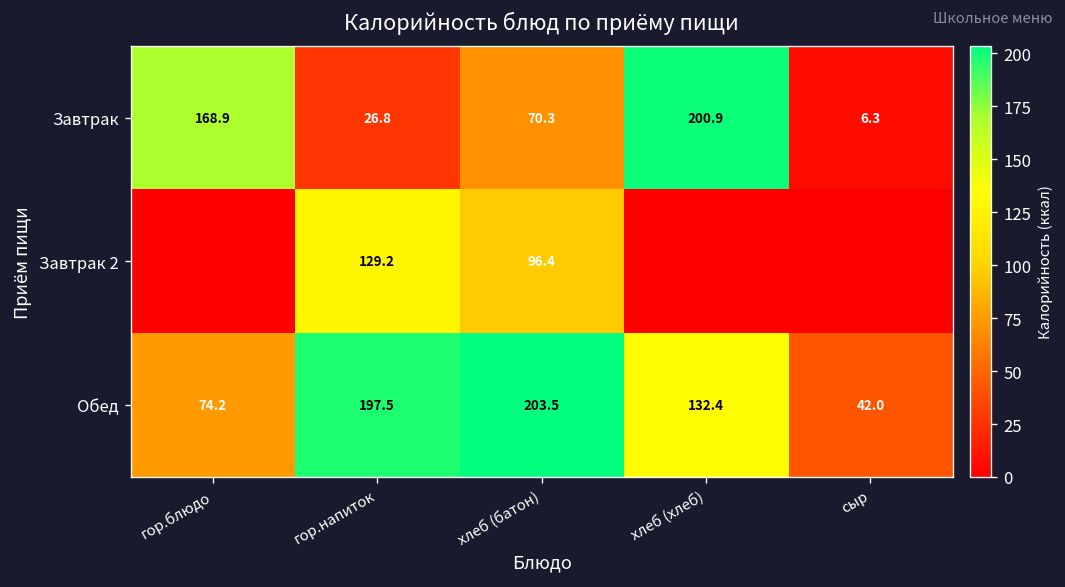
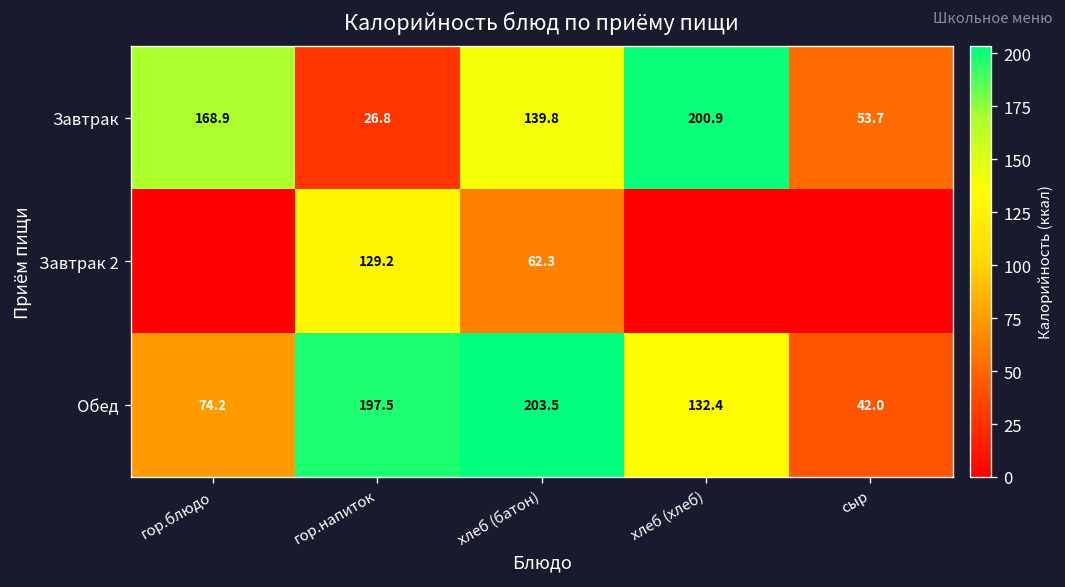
  {
    "Завтрак": {
      "гор.блюдо": 168.9,
      "гор.напиток": 26.8,
-     "хлеб (батон)": 70.3,
+     "хлеб (батон)": 139.8,
      "хлеб (хлеб)": 200.9,
-     "сыр": 6.3
+     "сыр": 53.7
    },
    "Завтрак 2": {
      "гор.напиток": 129.2,
-     "хлеб (батон)": 96.4
+     "хлеб (батон)": 62.3
    },
    "Обед": {
      "гор.блюдо": 74.2,
      "гор.напиток": 197.5,
      "хлеб (батон)": 203.5,
      "хлеб (хлеб)": 132.4,
      "сыр": 42.0
    }
  }
